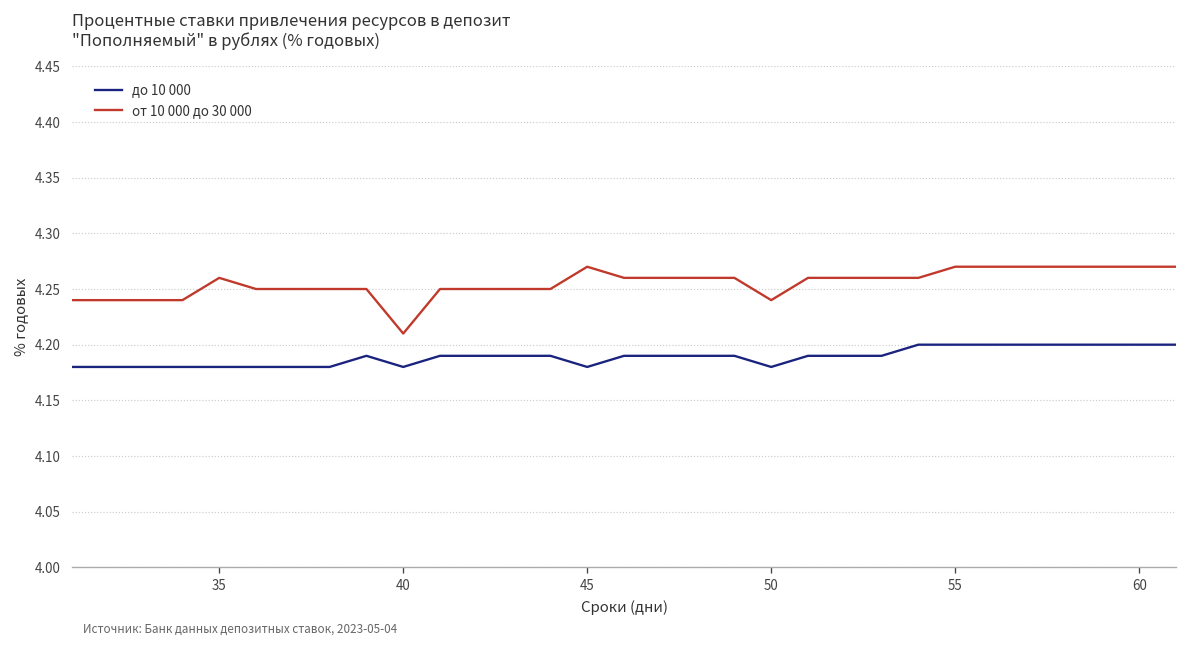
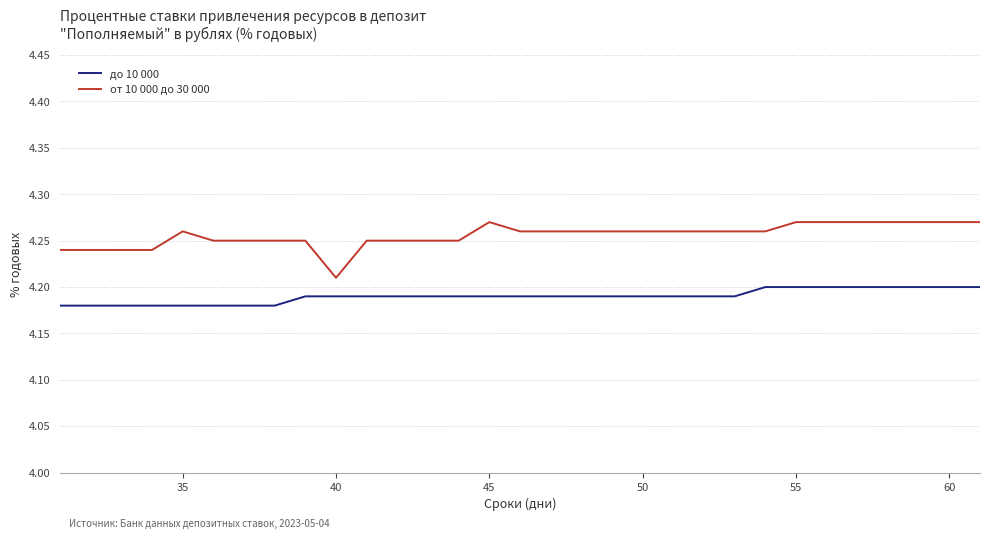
  {
    "до 10 000": {
      "35": 4.18,
-     "40": 4.18,
-     "45": 4.18,
-     "50": 4.18,
+     "40": 4.19,
+     "45": 4.19,
+     "50": 4.19,
      "55": 4.20,
      "60": 4.20
    },
    "от 10 000 до 30 000": {
      "35": 4.26,
      "40": 4.21,
      "45": 4.27,
-     "50": 4.24,
+     "50": 4.26,
      "55": 4.27,
      "60": 4.27
    }
  }
